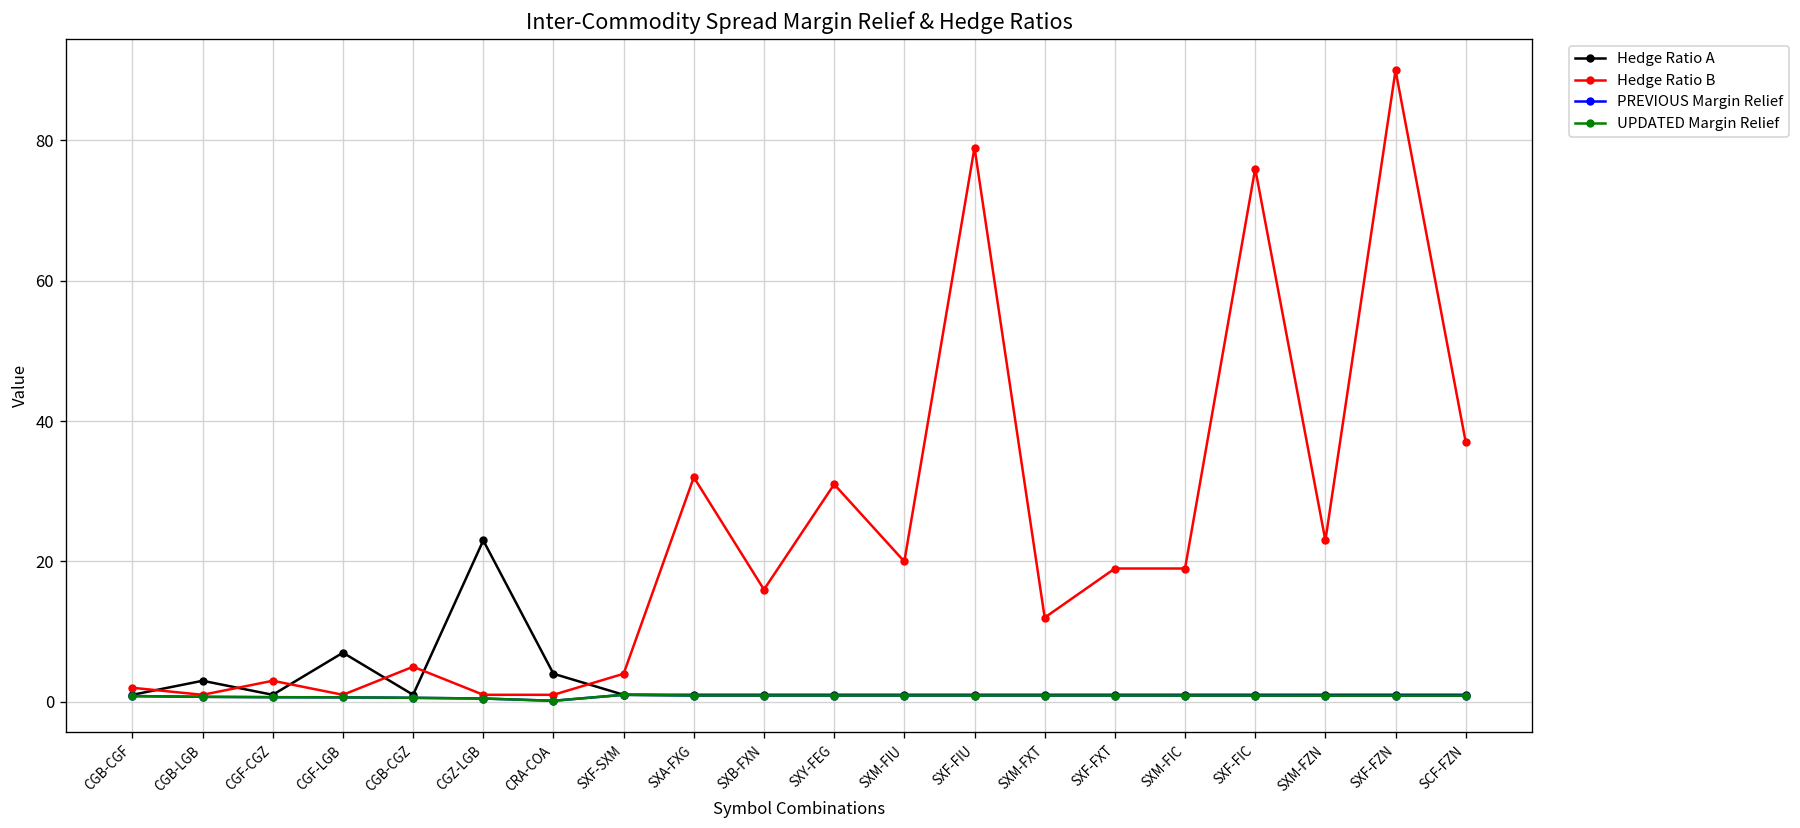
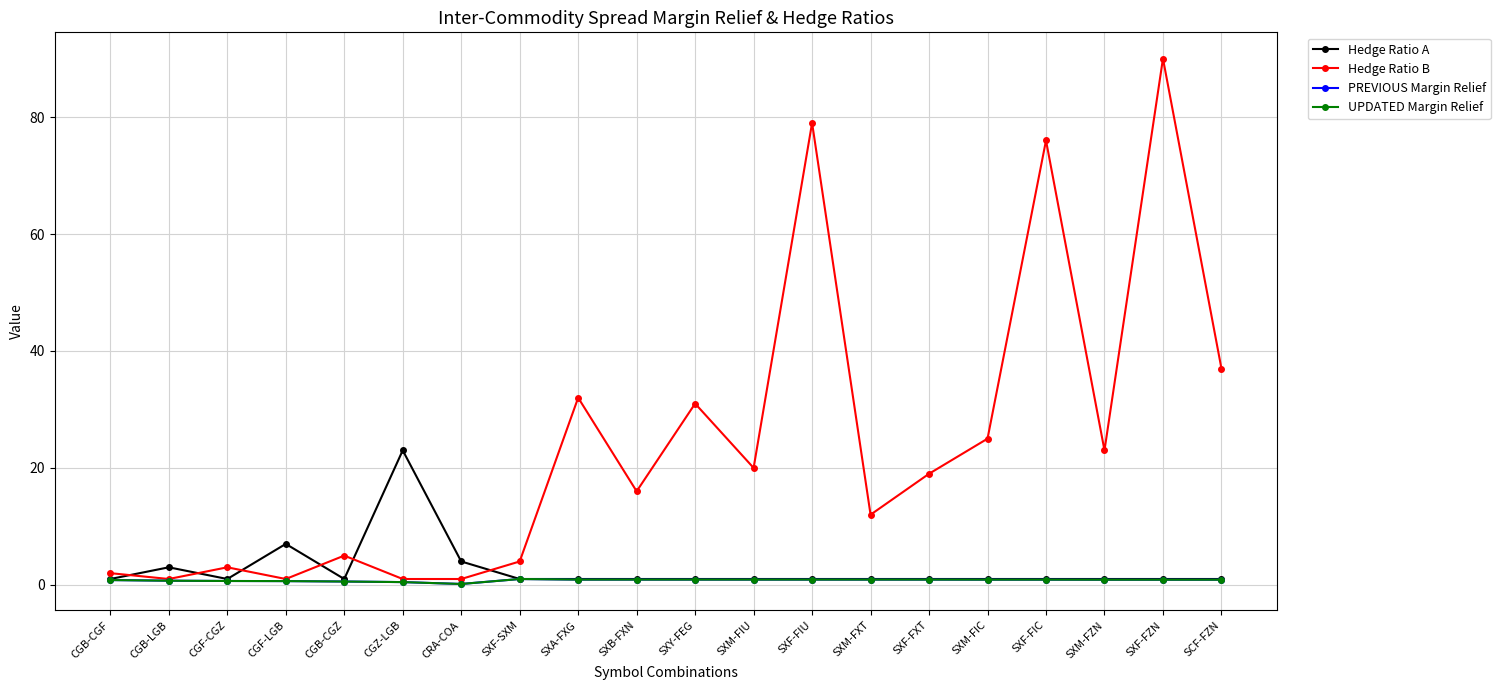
  {
    "Hedge Ratio A": {
      "CGB-LGB": 3,
      "CGF-LGB": 7,
      "CGZ-LGB": 23,
      "CRA-COA": 4
    },
    "Hedge Ratio B": {
      "CGB-CGF": 2,
      "CGF-CGZ": 3,
      "CGB-CGZ": 5,
      "CGZ-LGB": 1,
      "CRA-COA": 1,
      "SXF-SXM": 4,
      "SXA-FXG": 32,
      "SXB-FXN": 16,
      "SXY-FEG": 31,
      "SXM-FIU": 20,
      "SXF-FIU": 79,
      "SXM-FXT": 12,
      "SXF-FXT": 19,
-     "SXM-FIC": 19,
+     "SXM-FIC": 25,
      "SXF-FIC": 76,
      "SXM-FZN": 23,
      "SXF-FZN": 90,
      "SCF-FZN": 37
    },
    "UPDATED Margin Relief": {
      "CGZ-LGB": 0,
      "CRA-COA": 0
    }
  }
